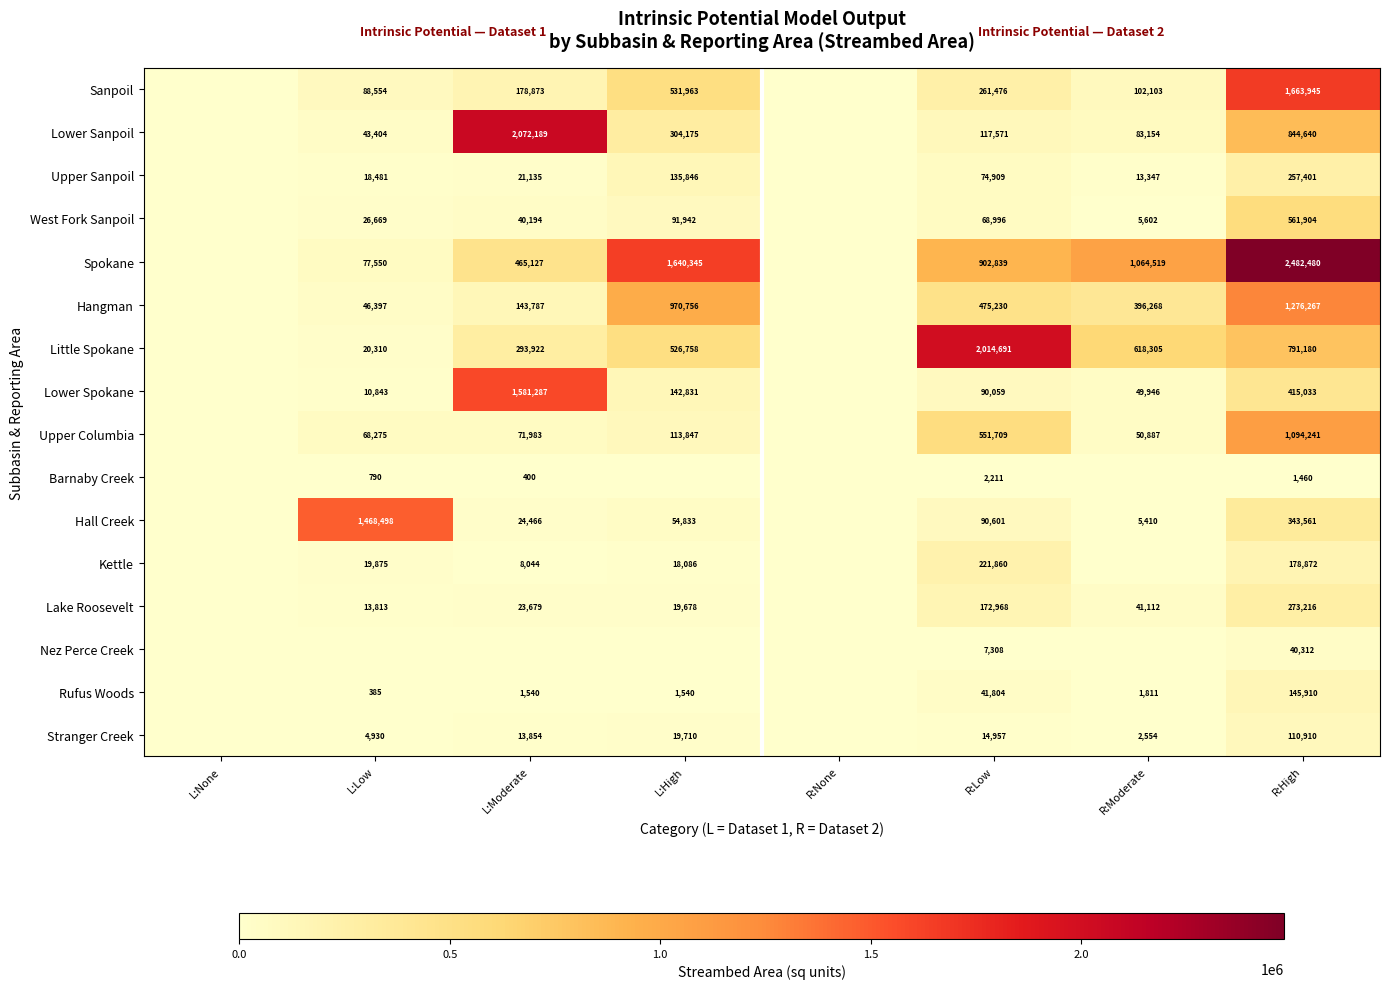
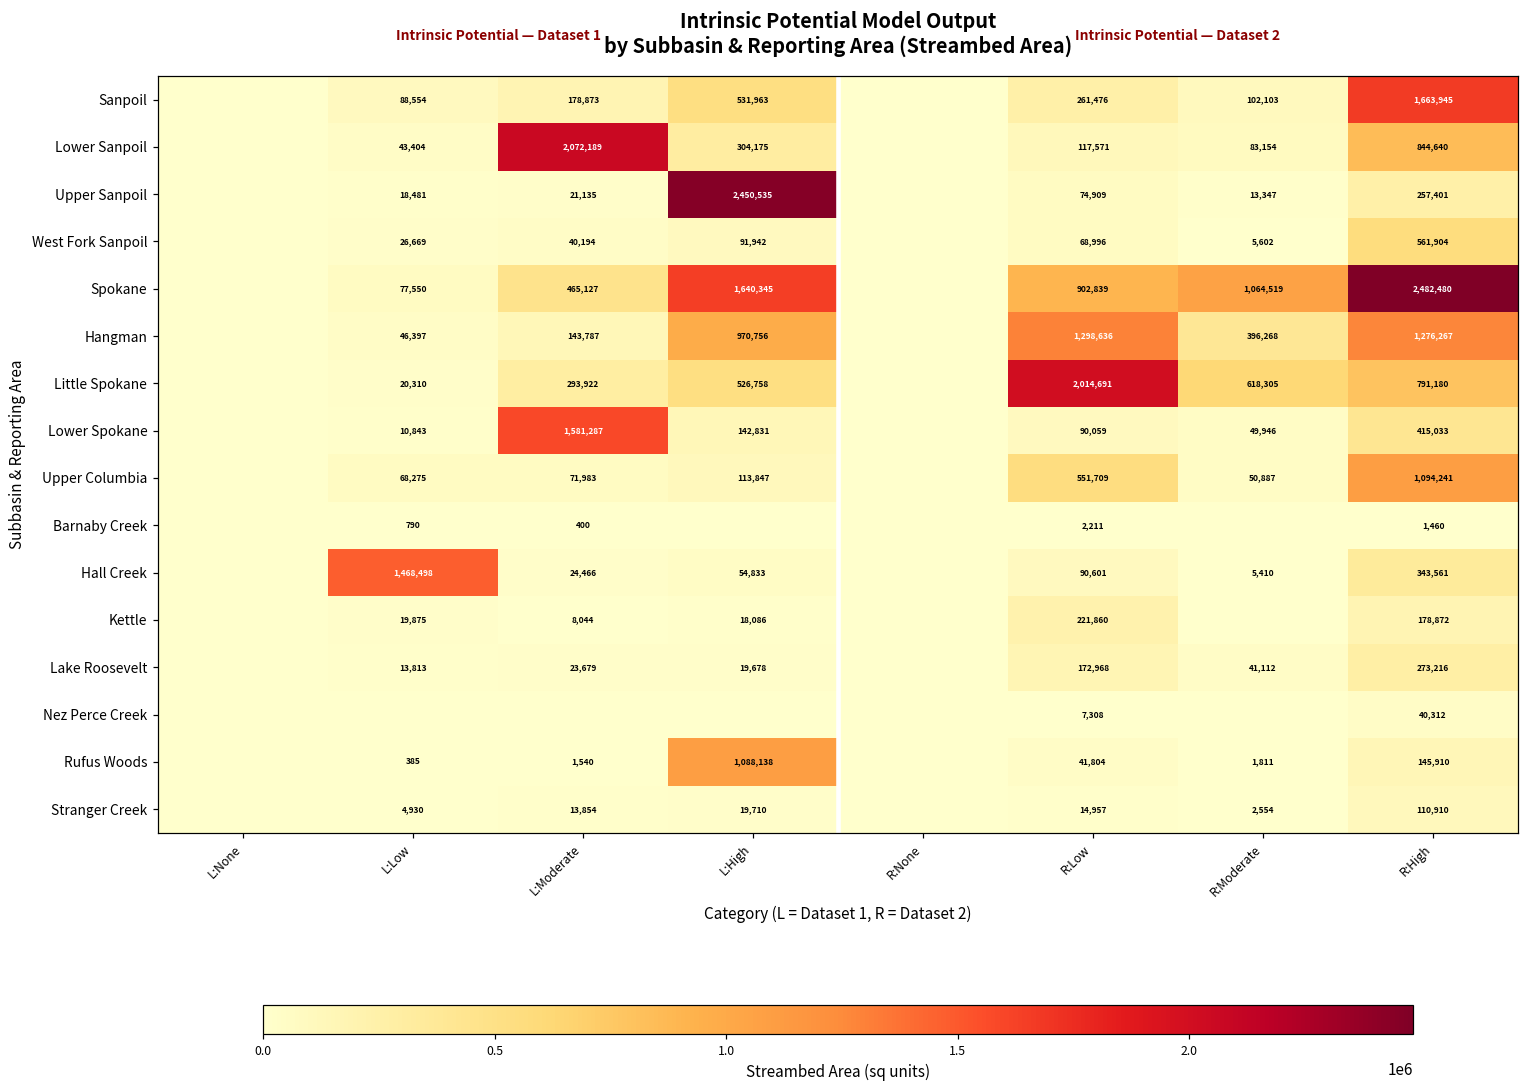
  {
    "Sanpoil": {
      "L:Low": "88,554",
      "L:Moderate": "178,873",
      "L:High": "531,963",
      "R:Low": "261,476",
      "R:Moderate": "102,103",
      "R:High": "1,663,945"
    },
    "Lower Sanpoil": {
      "L:Low": "43,404",
      "L:Moderate": "2,072,189",
      "L:High": "304,175",
      "R:Low": "117,571",
      "R:Moderate": "83,154",
      "R:High": "844,640"
    },
    "Upper Sanpoil": {
      "L:Low": "18,481",
      "L:Moderate": "21,135",
-     "L:High": "135,846",
+     "L:High": "2,450,535",
      "R:Low": "74,909",
      "R:Moderate": "13,347",
      "R:High": "257,401"
    },
    "West Fork Sanpoil": {
      "L:Low": "26,669",
      "L:Moderate": "40,194",
      "L:High": "91,942",
      "R:Low": "68,996",
      "R:Moderate": "5,602",
      "R:High": "561,904"
    },
    "Spokane": {
      "L:Low": "77,550",
      "L:Moderate": "465,127",
      "L:High": "1,640,345",
      "R:Low": "902,839",
      "R:Moderate": "1,064,519",
      "R:High": "2,482,480"
    },
    "Hangman": {
      "L:Low": "46,397",
      "L:Moderate": "143,787",
      "L:High": "970,756",
-     "R:Low": "475,230",
+     "R:Low": "1,298,636",
      "R:Moderate": "396,268",
      "R:High": "1,276,267"
    },
    "Little Spokane": {
      "L:Low": "20,310",
      "L:Moderate": "293,922",
      "L:High": "526,758",
      "R:Low": "2,014,691",
      "R:Moderate": "618,305",
      "R:High": "791,180"
    },
    "Lower Spokane": {
      "L:Low": "10,843",
      "L:Moderate": "1,581,287",
      "L:High": "142,831",
      "R:Low": "90,059",
      "R:Moderate": "49,946",
      "R:High": "415,033"
    },
    "Upper Columbia": {
      "L:Low": "68,275",
      "L:Moderate": "71,983",
      "L:High": "113,847",
      "R:Low": "551,709",
      "R:Moderate": "50,887",
      "R:High": "1,094,241"
    },
    "Barnaby Creek": {
      "L:Low": "790",
      "L:Moderate": "400",
      "R:Low": "2,211",
      "R:High": "1,460"
    },
    "Hall Creek": {
      "L:Low": "1,468,498",
      "L:Moderate": "24,466",
      "L:High": "54,833",
      "R:Low": "90,601",
      "R:Moderate": "5,410",
      "R:High": "343,561"
    },
    "Kettle": {
      "L:Low": "19,875",
      "L:Moderate": "8,044",
      "L:High": "18,086",
      "R:Low": "221,860",
      "R:High": "178,872"
    },
    "Lake Roosevelt": {
      "L:Low": "13,813",
      "L:Moderate": "23,679",
      "L:High": "19,678",
      "R:Low": "172,968",
      "R:Moderate": "41,112",
      "R:High": "273,216"
    },
    "Nez Perce Creek": {
      "R:Low": "7,308",
      "R:High": "40,312"
    },
    "Rufus Woods": {
      "L:Low": "385",
      "L:Moderate": "1,540",
-     "L:High": "1,540",
+     "L:High": "1,088,138",
      "R:Low": "41,804",
      "R:Moderate": "1,811",
      "R:High": "145,910"
    },
    "Stranger Creek": {
      "L:Low": "4,930",
      "L:Moderate": "13,854",
      "L:High": "19,710",
      "R:Low": "14,957",
      "R:Moderate": "2,554",
      "R:High": "110,910"
    }
  }
